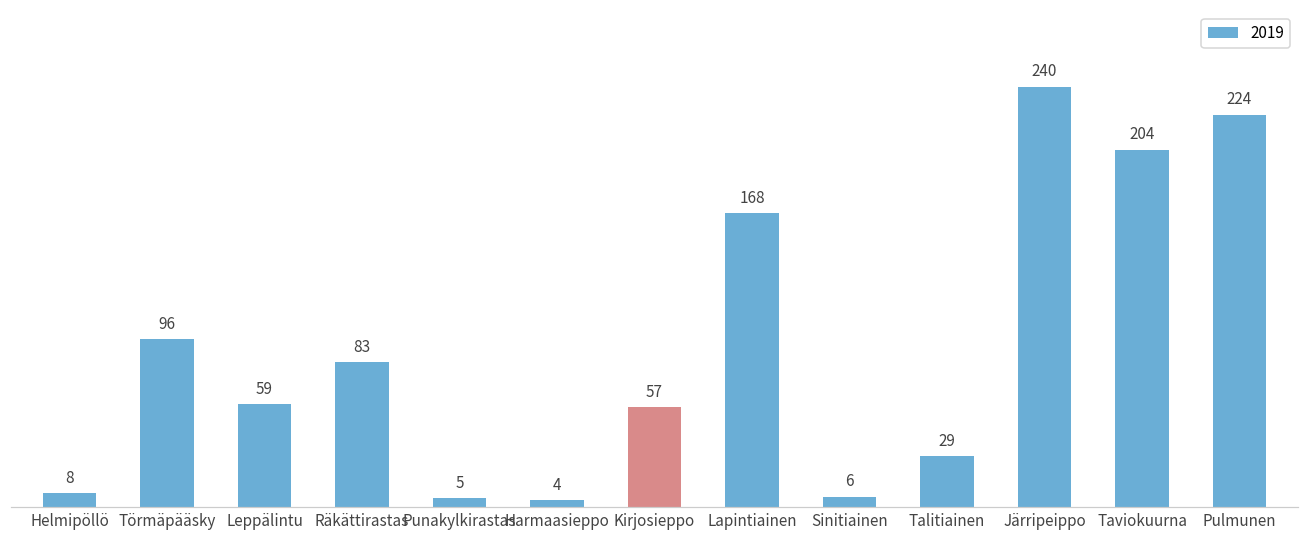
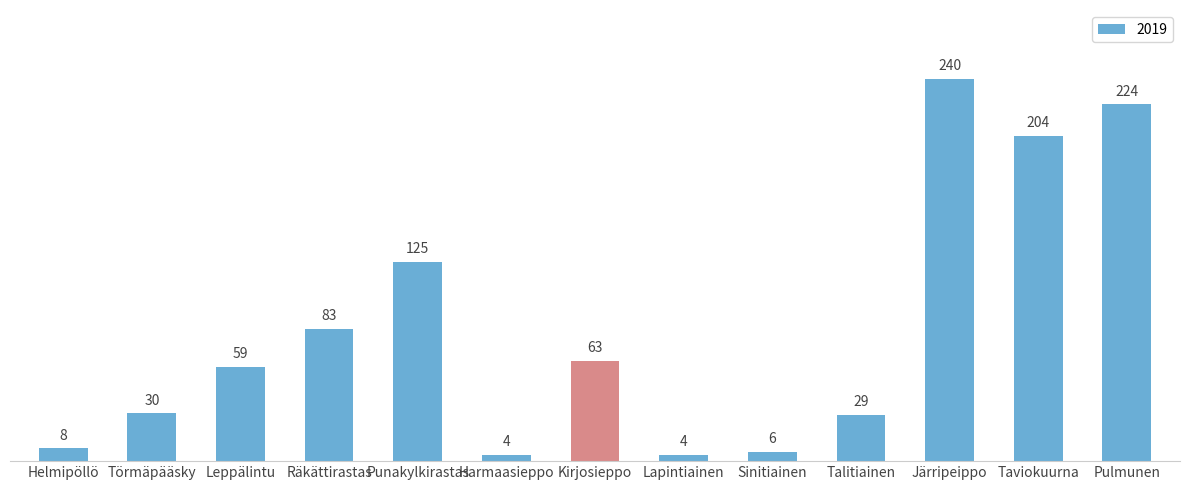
  {
    "Helmipöllö": 8,
-   "Törmäpääsky": 96,
+   "Törmäpääsky": 30,
    "Leppälintu": 59,
    "Räkättirastas": 83,
-   "Punakylkirastas": 5,
+   "Punakylkirastas": 125,
    "Harmaasieppo": 4,
-   "Kirjosieppo": 57,
-   "Lapintiainen": 168,
+   "Kirjosieppo": 63,
+   "Lapintiainen": 4,
    "Sinitiainen": 6,
    "Talitiainen": 29,
    "Järripeippo": 240,
    "Taviokuurna": 204,
    "Pulmunen": 224
  }
